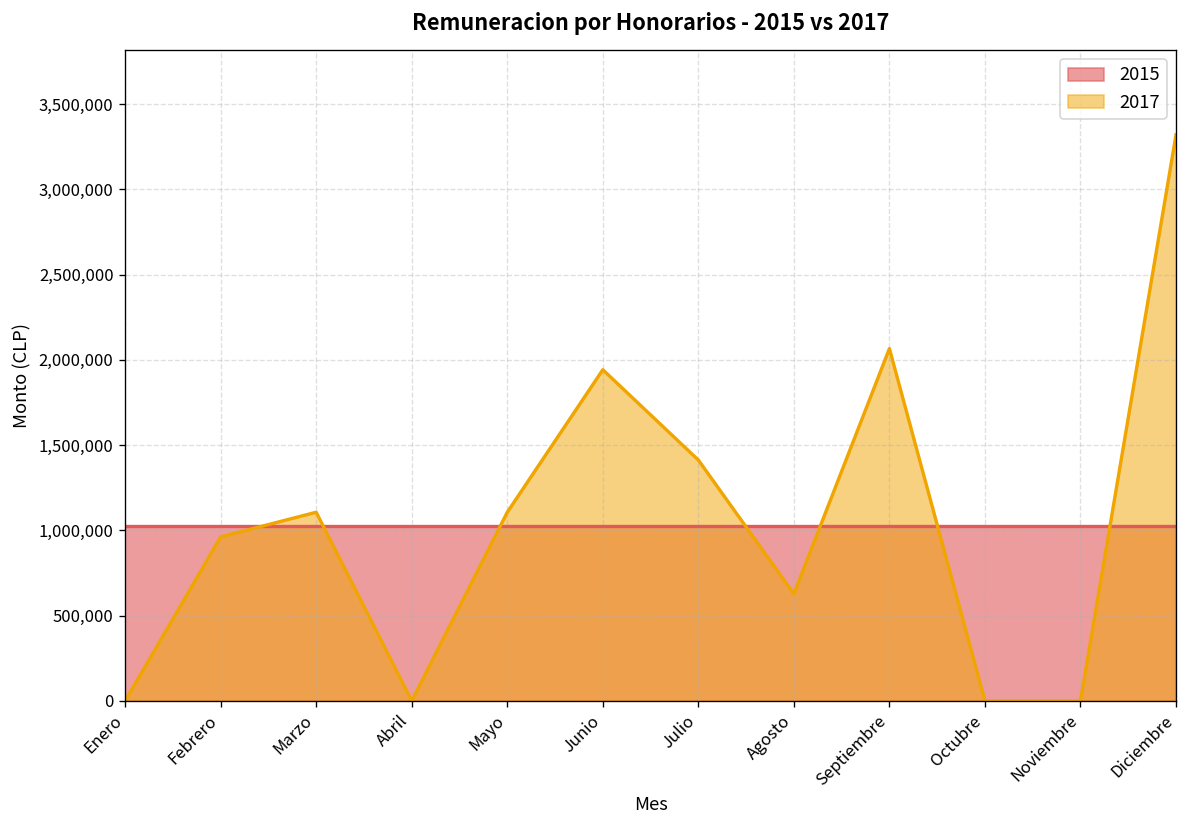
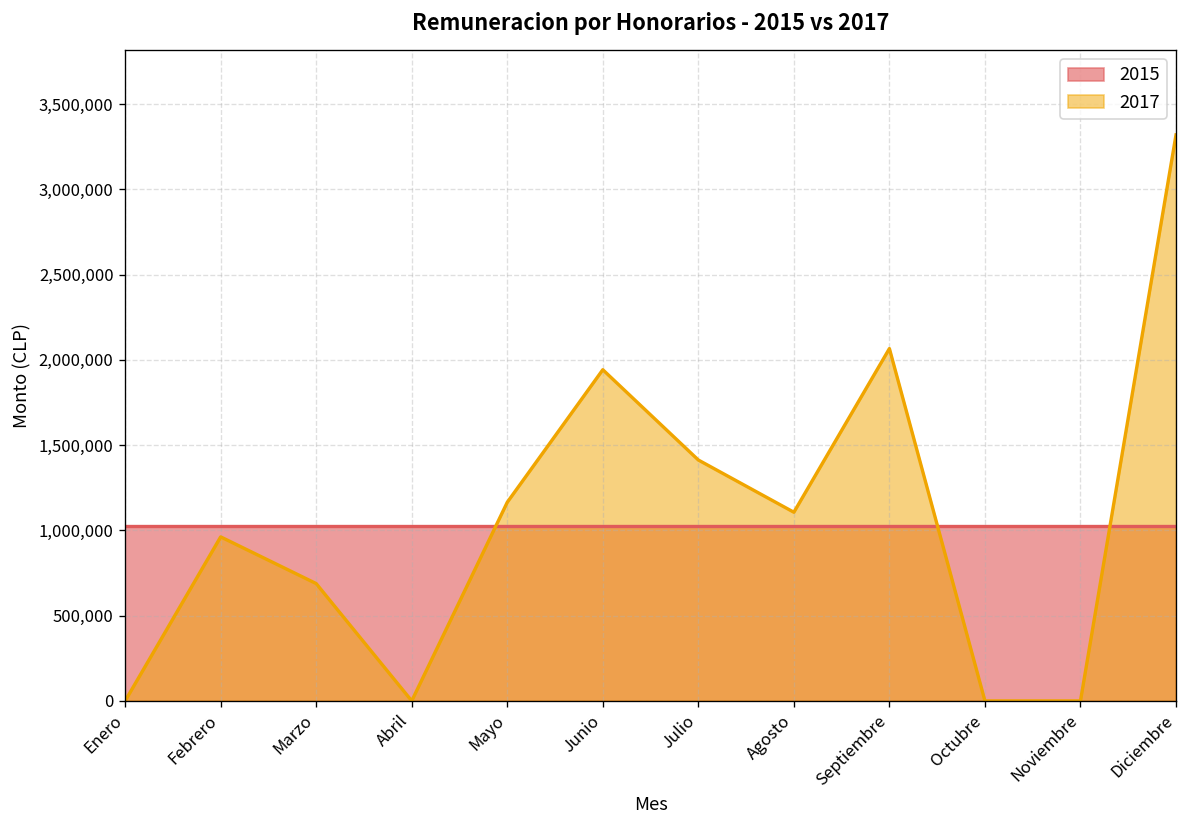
  {
    "2015": {
      "Enero": "1,030,000",
      "Febrero": "1,030,000",
      "Marzo": "1,030,000",
      "Abril": "1,030,000",
      "Mayo": "1,030,000",
      "Junio": "1,030,000",
      "Julio": "1,030,000",
      "Agosto": "1,030,000",
      "Septiembre": "1,030,000",
      "Octubre": "1,030,000",
      "Noviembre": "1,030,000",
      "Diciembre": "1,030,000"
    },
    "2017": {
      "Enero": "0",
      "Febrero": "960,000",
-     "Marzo": "1,110,000",
+     "Marzo": "690,000",
      "Abril": "0",
-     "Mayo": "1,110,000",
+     "Mayo": "1,170,000",
      "Junio": "1,940,000",
      "Julio": "1,410,000",
-     "Agosto": "630,000",
+     "Agosto": "1,110,000",
      "Septiembre": "2,070,000",
      "Octubre": "0",
      "Noviembre": "0",
      "Diciembre": "3,320,000"
    }
  }
